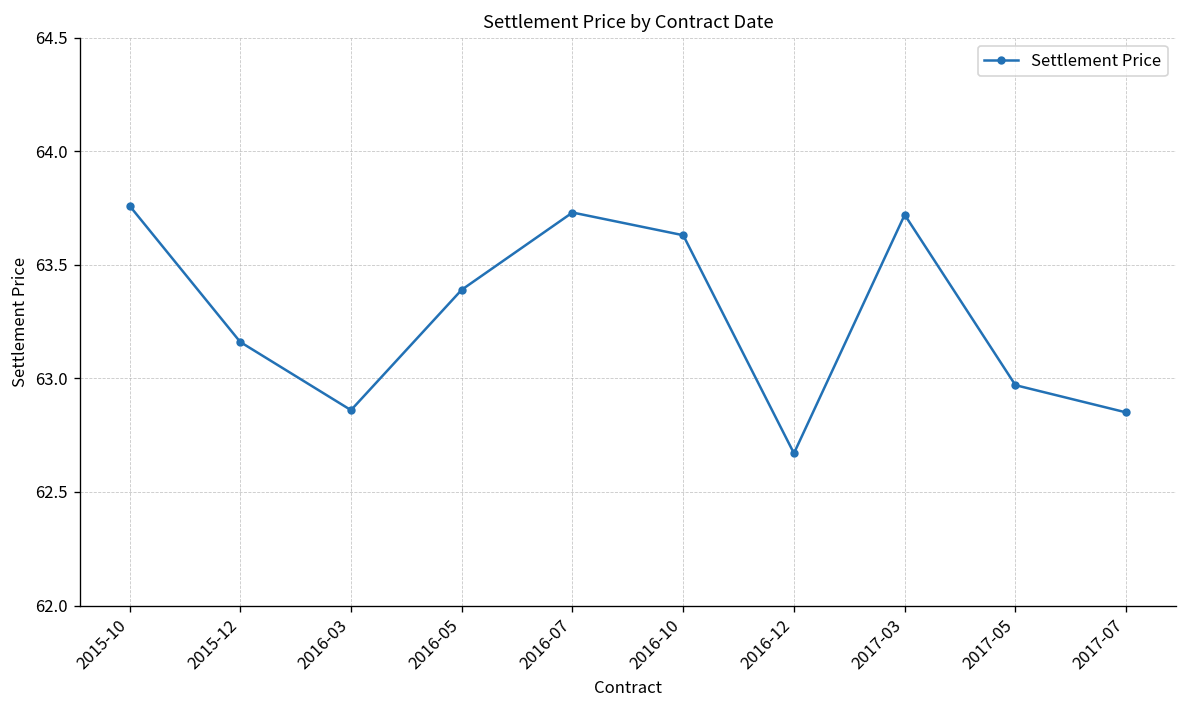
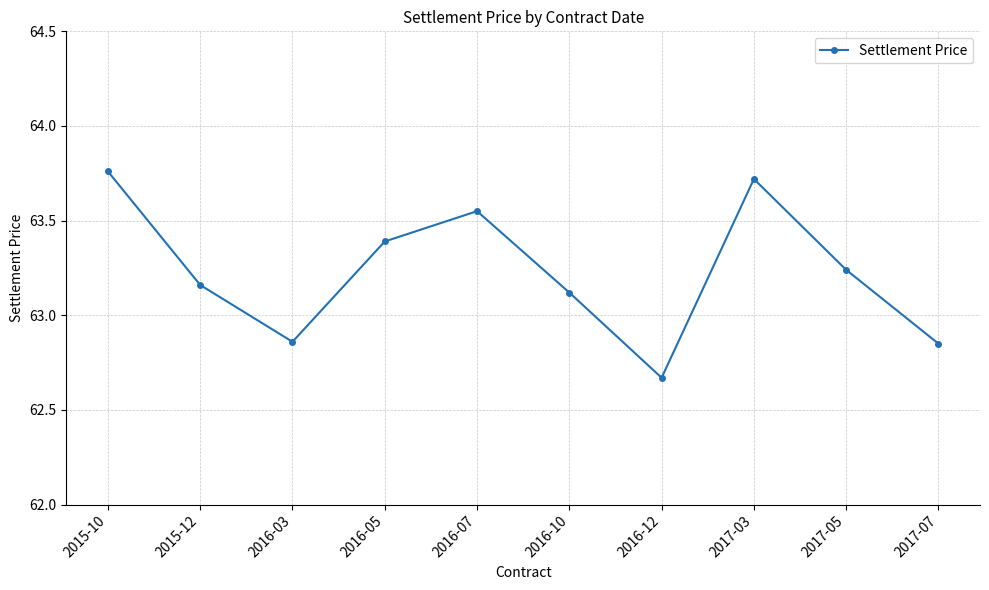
  {
    "2015-10": 63.76,
    "2015-12": 63.16,
    "2016-03": 62.86,
    "2016-05": 63.39,
-   "2016-07": 63.73,
-   "2016-10": 63.63,
+   "2016-07": 63.55,
+   "2016-10": 63.12,
    "2016-12": 62.67,
    "2017-03": 63.72,
-   "2017-05": 62.97,
+   "2017-05": 63.24,
    "2017-07": 62.85
  }
